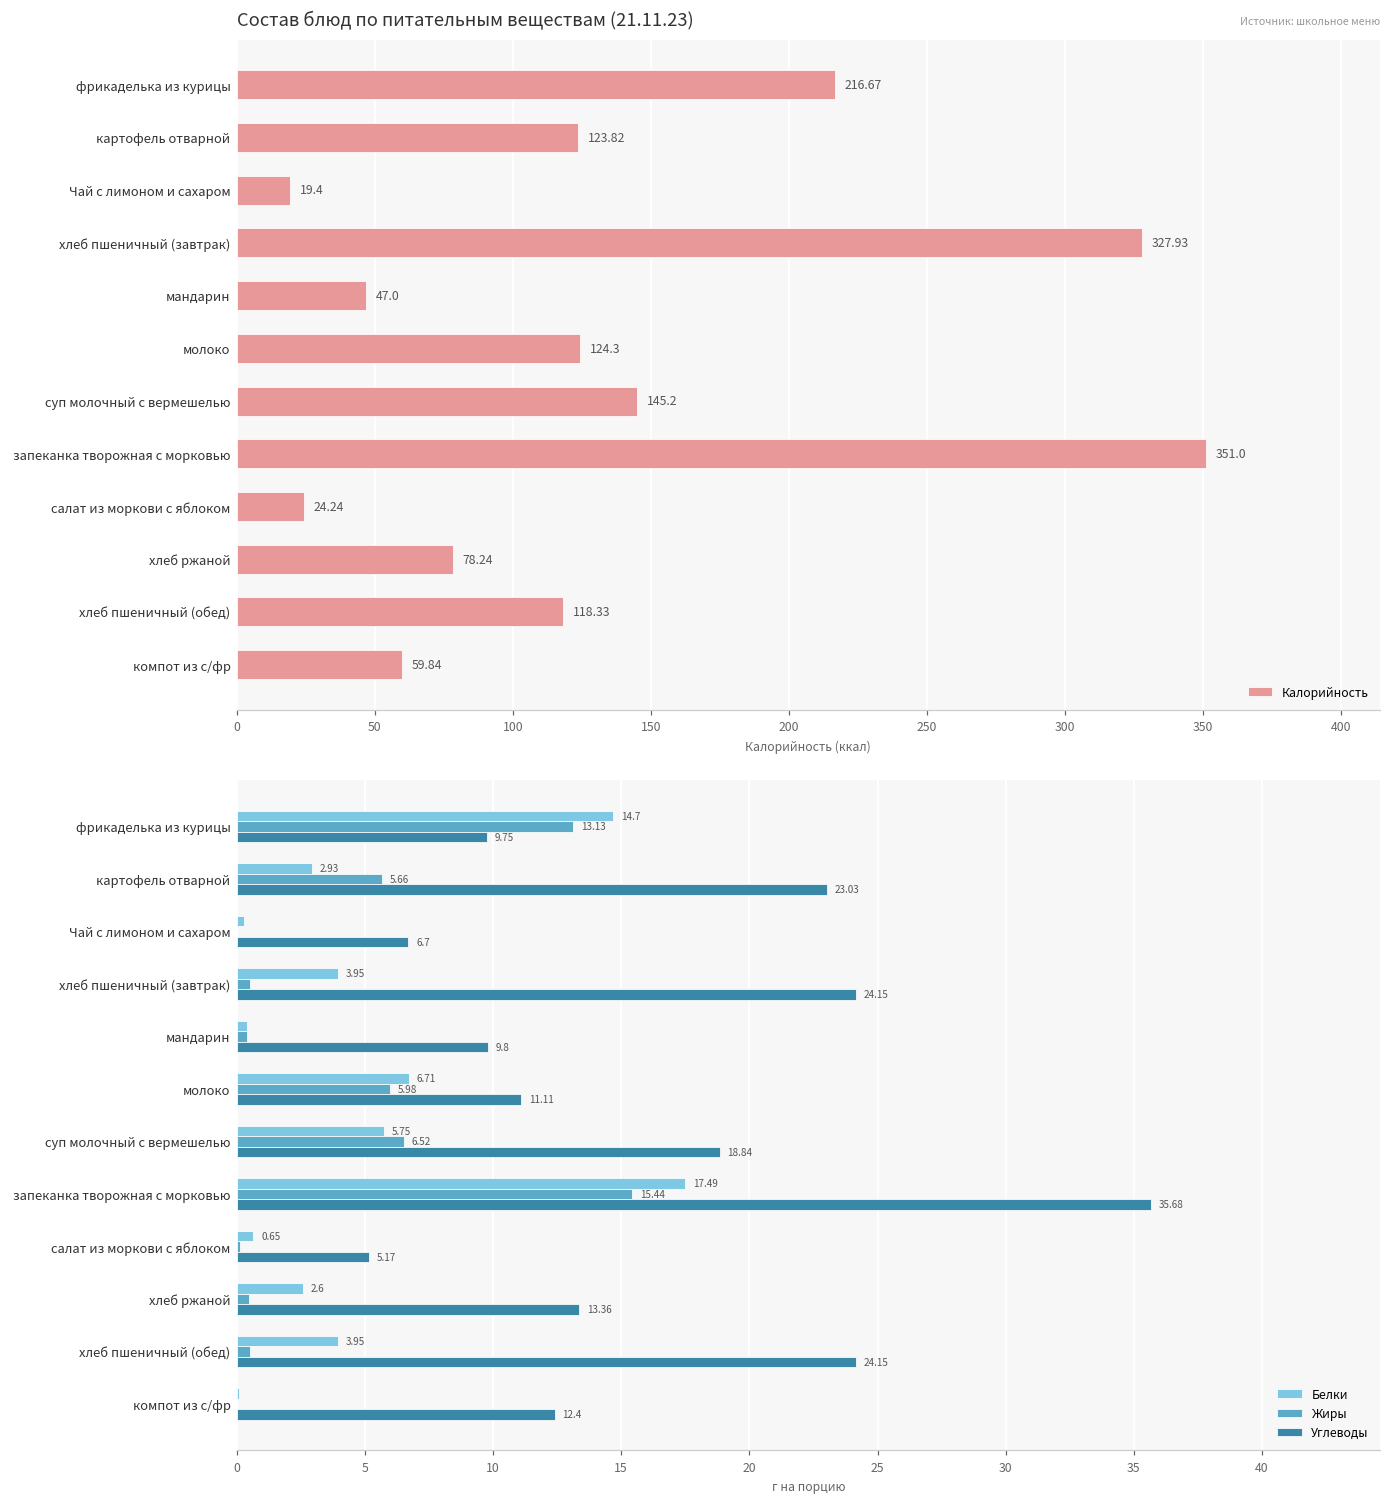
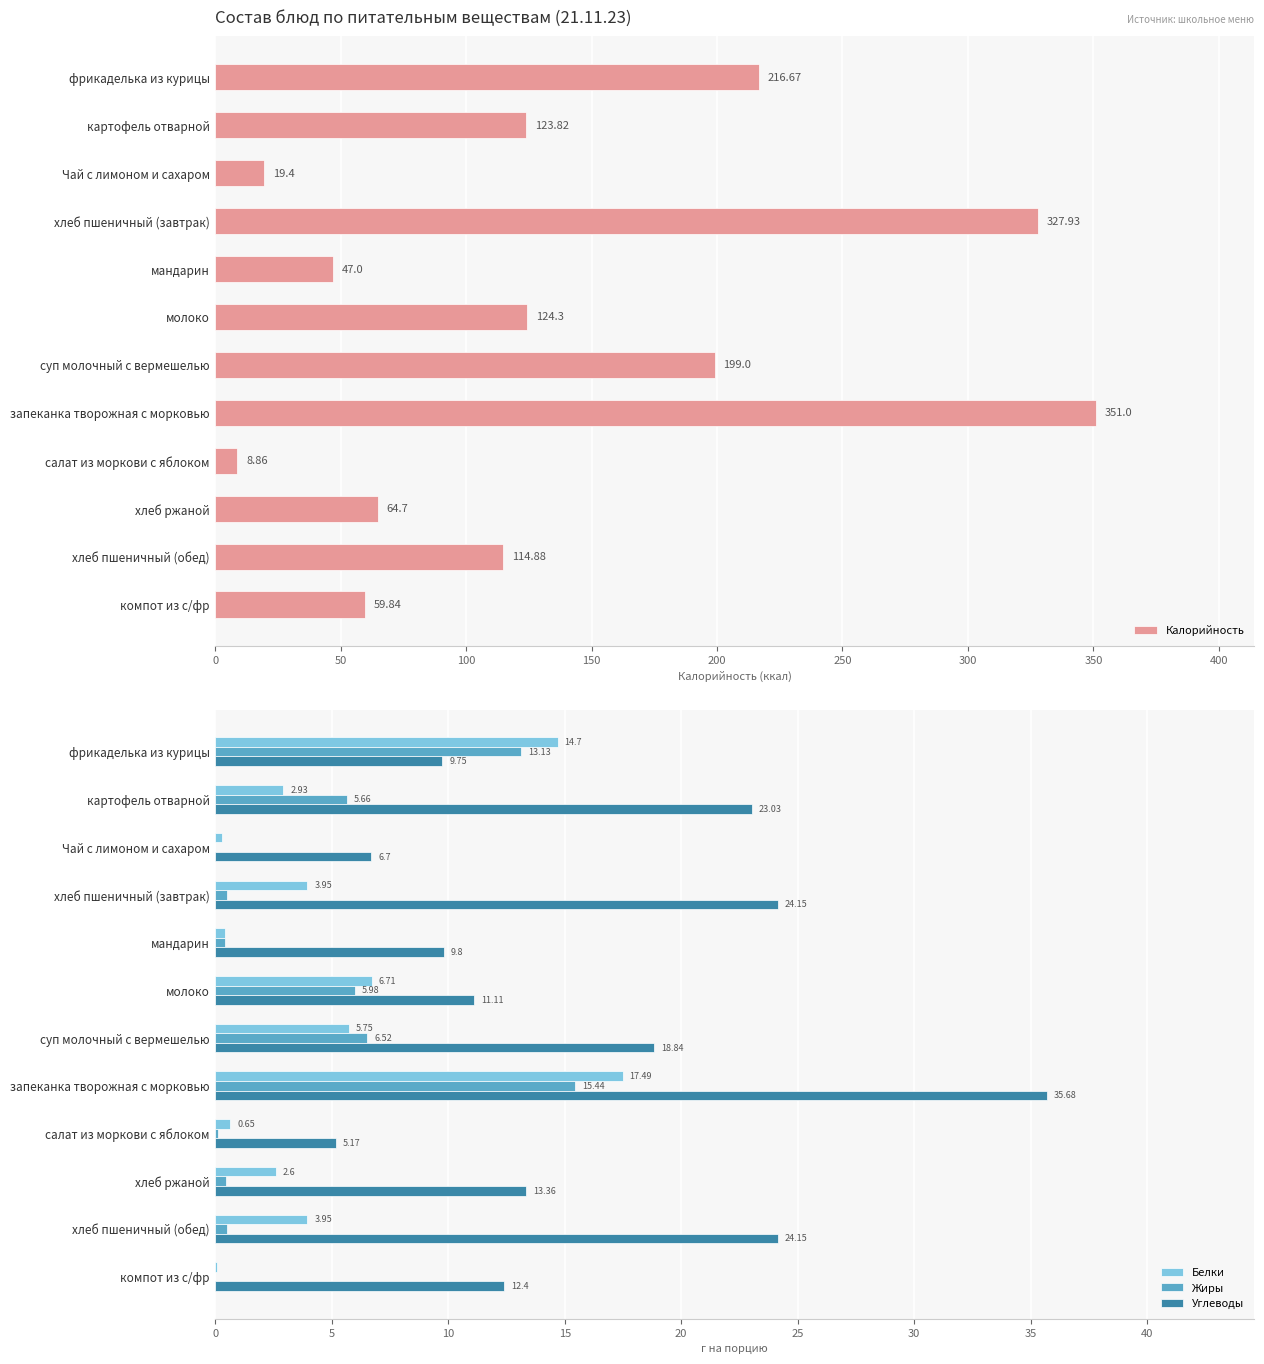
  {
    "Состав блюд по питательным веществам (21.11.23)": {
      "фрикаделька из курицы": 216.67,
      "картофель отварной": 123.82,
      "Чай с лимоном и сахаром": 19.4,
      "хлеб пшеничный (завтрак)": 327.93,
      "мандарин": 47.0,
      "молоко": 124.3,
-     "суп молочный с вермешелью": 145.2,
+     "суп молочный с вермешелью": 199.0,
      "запеканка творожная с морковью": 351.0,
-     "салат из моркови с яблоком": 24.24,
-     "хлеб ржаной": 78.24,
-     "хлеб пшеничный (обед)": 118.33,
+     "салат из моркови с яблоком": 8.86,
+     "хлеб ржаной": 64.7,
+     "хлеб пшеничный (обед)": 114.88,
      "компот из с/фр": 59.84
    }
  }
